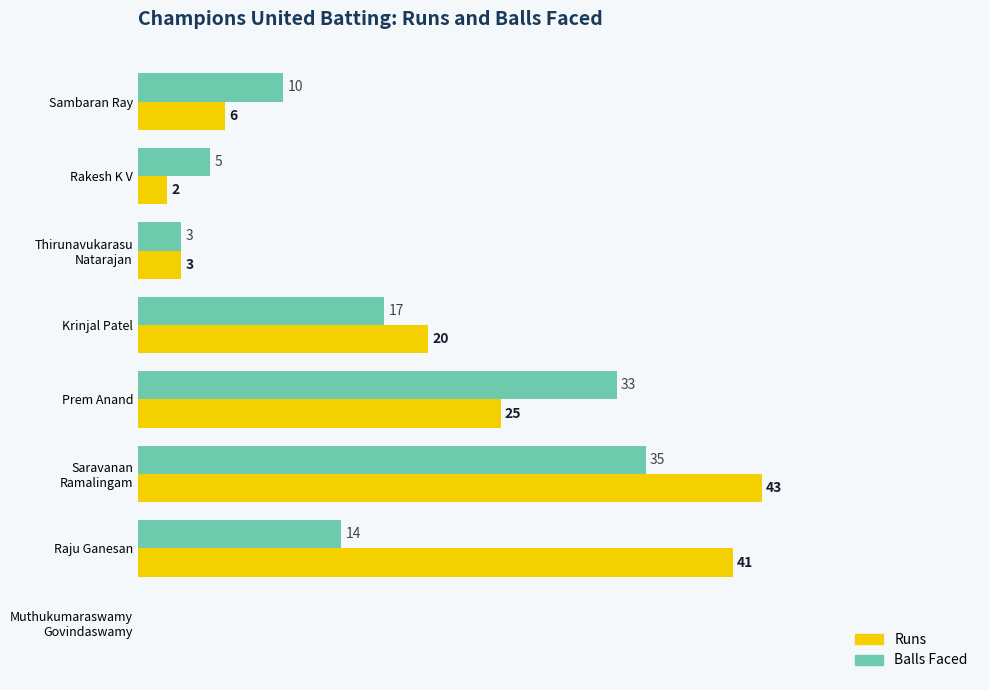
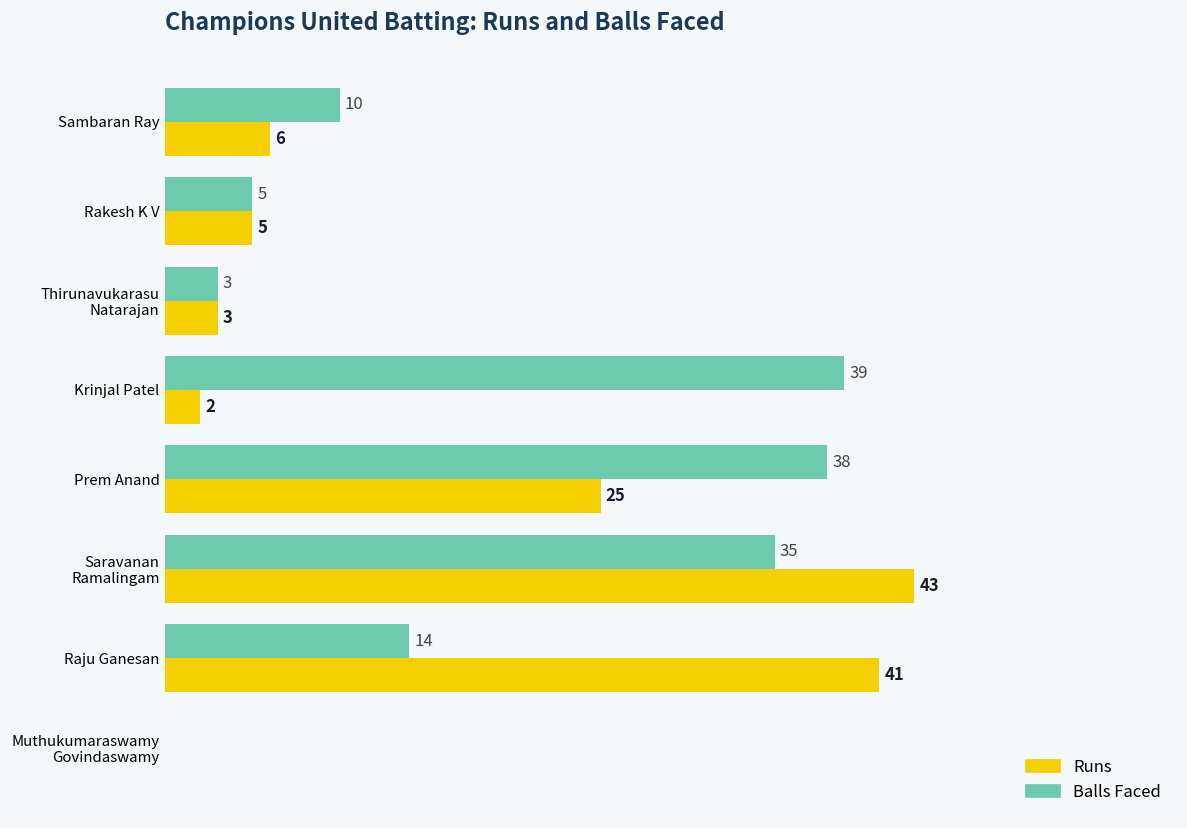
  {
    "Runs": {
      "Sambaran Ray": 6,
-     "Rakesh K V": 2,
+     "Rakesh K V": 5,
      "Thirunavukarasu Natarajan": 3,
-     "Krinjal Patel": 20,
+     "Krinjal Patel": 2,
      "Prem Anand": 25,
      "Saravanan Ramalingam": 43,
      "Raju Ganesan": 41
    },
    "Balls Faced": {
      "Sambaran Ray": 10,
      "Rakesh K V": 5,
      "Thirunavukarasu Natarajan": 3,
-     "Krinjal Patel": 17,
-     "Prem Anand": 33,
+     "Krinjal Patel": 39,
+     "Prem Anand": 38,
      "Saravanan Ramalingam": 35,
      "Raju Ganesan": 14
    }
  }
